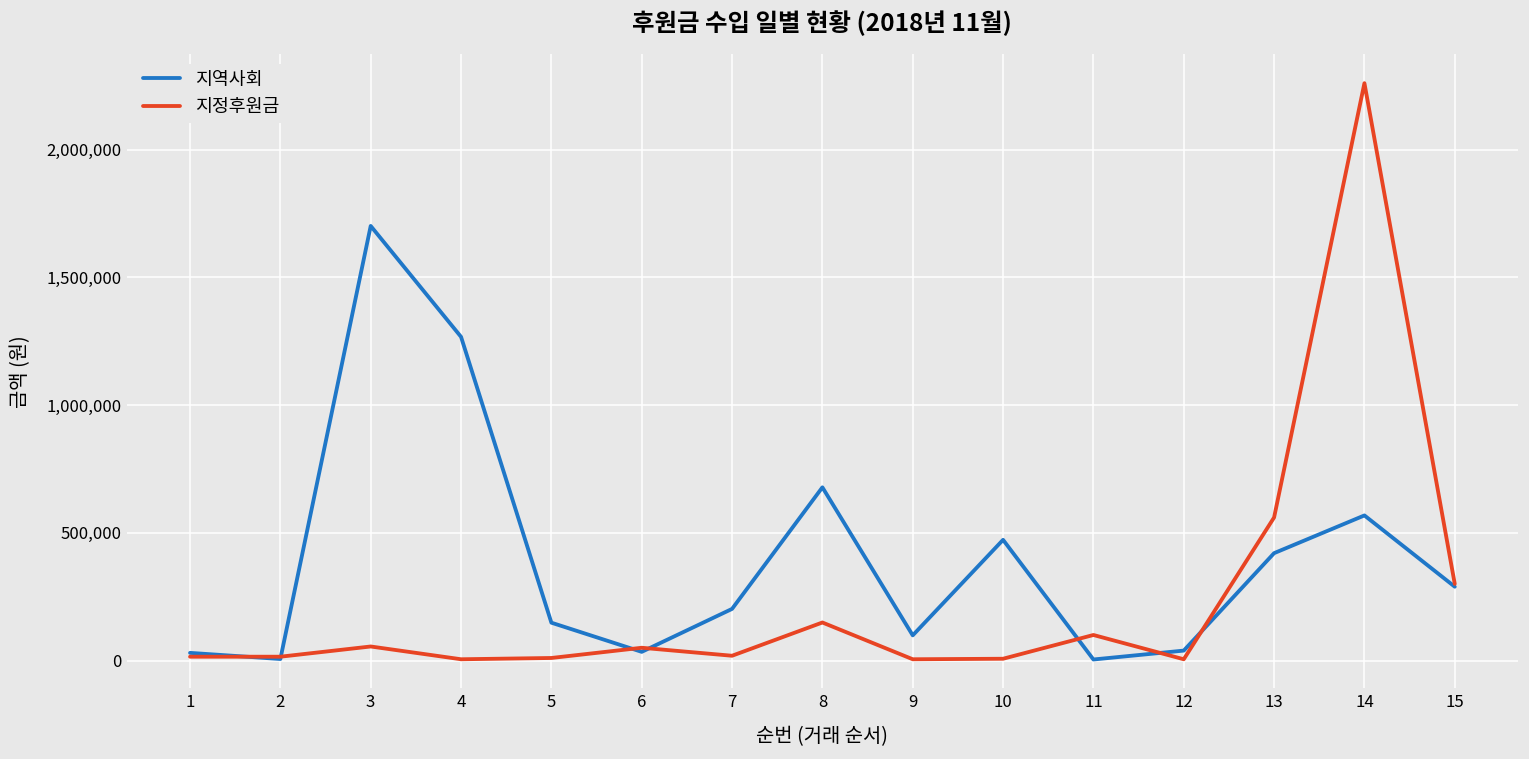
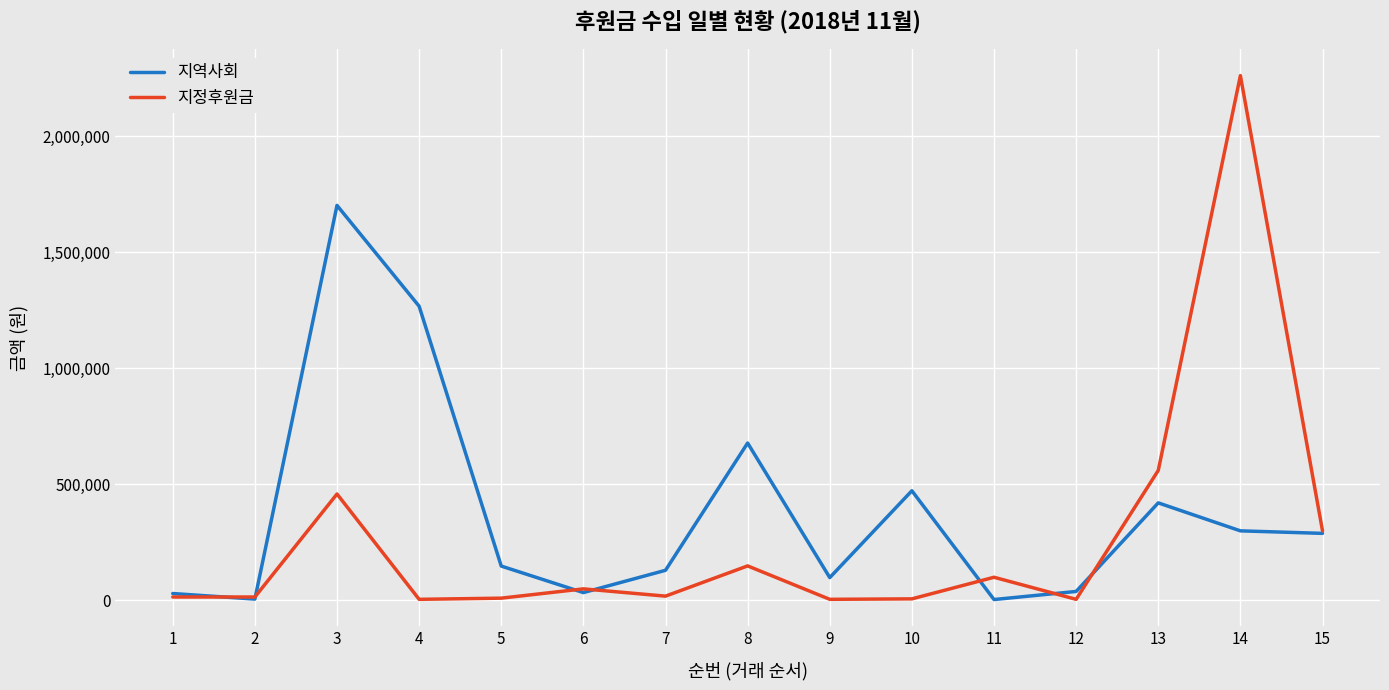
  {
    "지역사회": {
      "1": "30,000",
      "3": "1,700,000",
      "4": "1,270,000",
      "5": "150,000",
      "6": "30,000",
-     "7": "200,000",
+     "7": "130,000",
      "8": "680,000",
      "9": "100,000",
      "10": "470,000",
      "11": "0",
      "12": "40,000",
      "13": "420,000",
-     "14": "570,000",
+     "14": "300,000",
      "15": "290,000"
    },
    "지정후원금": {
      "1": "20,000",
-     "3": "60,000",
+     "3": "460,000",
      "4": "10,000",
      "5": "10,000",
      "6": "50,000",
      "7": "20,000",
      "8": "150,000",
      "9": "10,000",
      "10": "10,000",
      "11": "100,000",
      "12": "10,000",
      "13": "560,000",
      "14": "2,260,000",
      "15": "300,000"
    }
  }
